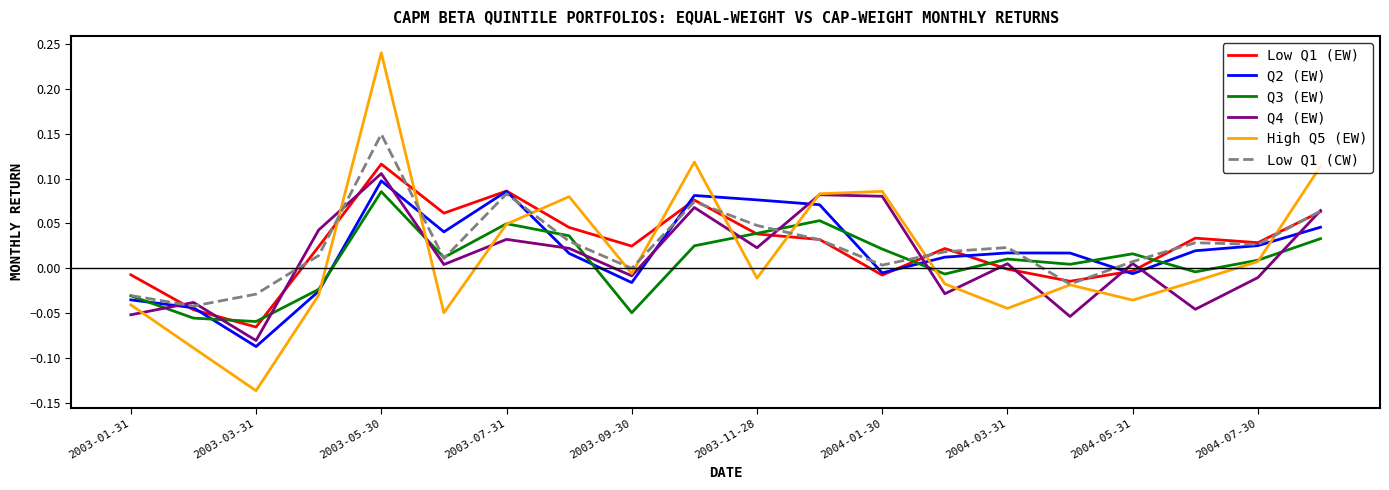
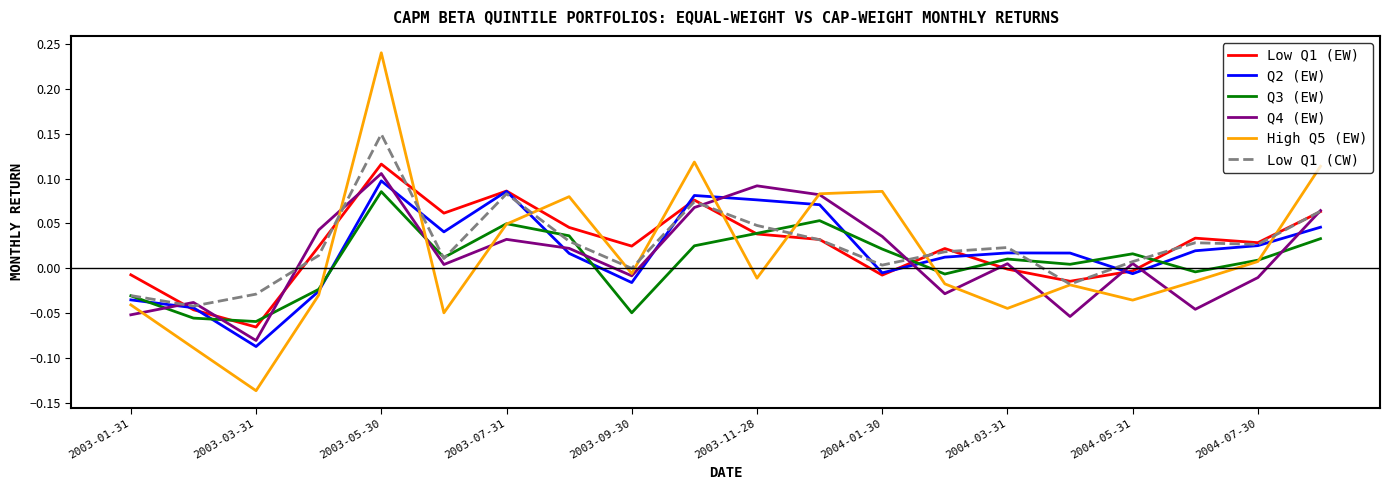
  {
    "Low Q1 (EW)": {
      "2003-01-31": -0.01,
      "2003-03-31": -0.07,
      "2003-05-30": 0.12,
      "2003-09-30": 0.02,
      "2004-03-31": 0.00,
      "2004-05-31": 0.00
    },
    "Q2 (EW)": {
      "2003-01-31": -0.04,
      "2003-03-31": -0.09,
      "2003-05-30": 0.10,
      "2003-09-30": -0.02,
      "2003-11-28": 0.08,
      "2004-03-31": 0.02,
      "2004-05-31": -0.01
    },
    "Q3 (EW)": {
      "2003-03-31": -0.06,
      "2003-05-30": 0.09,
      "2003-09-30": -0.05,
      "2004-01-30": 0.02,
      "2004-03-31": 0.01,
      "2004-05-31": 0.02
    },
    "Q4 (EW)": {
      "2003-01-31": -0.05,
      "2003-03-31": -0.08,
      "2003-05-30": 0.11,
      "2003-07-31": 0.03,
-     "2003-11-28": 0.02,
-     "2004-01-30": 0.08,
+     "2003-11-28": 0.09,
+     "2004-01-30": 0.04,
      "2004-03-31": 0.01,
      "2004-07-30": -0.01
    },
    "High Q5 (EW)": {
      "2003-01-31": -0.04,
      "2003-03-31": -0.14,
      "2003-05-30": 0.24,
      "2003-11-28": -0.01,
      "2004-01-30": 0.09,
      "2004-03-31": -0.04,
      "2004-05-31": -0.04
    },
    "Low Q1 (CW)": {
      "2003-03-31": -0.03,
      "2003-05-30": 0.15,
      "2003-09-30": 0.00,
      "2003-11-28": 0.05,
      "2004-01-30": 0.00,
      "2004-03-31": 0.02
    }
  }
